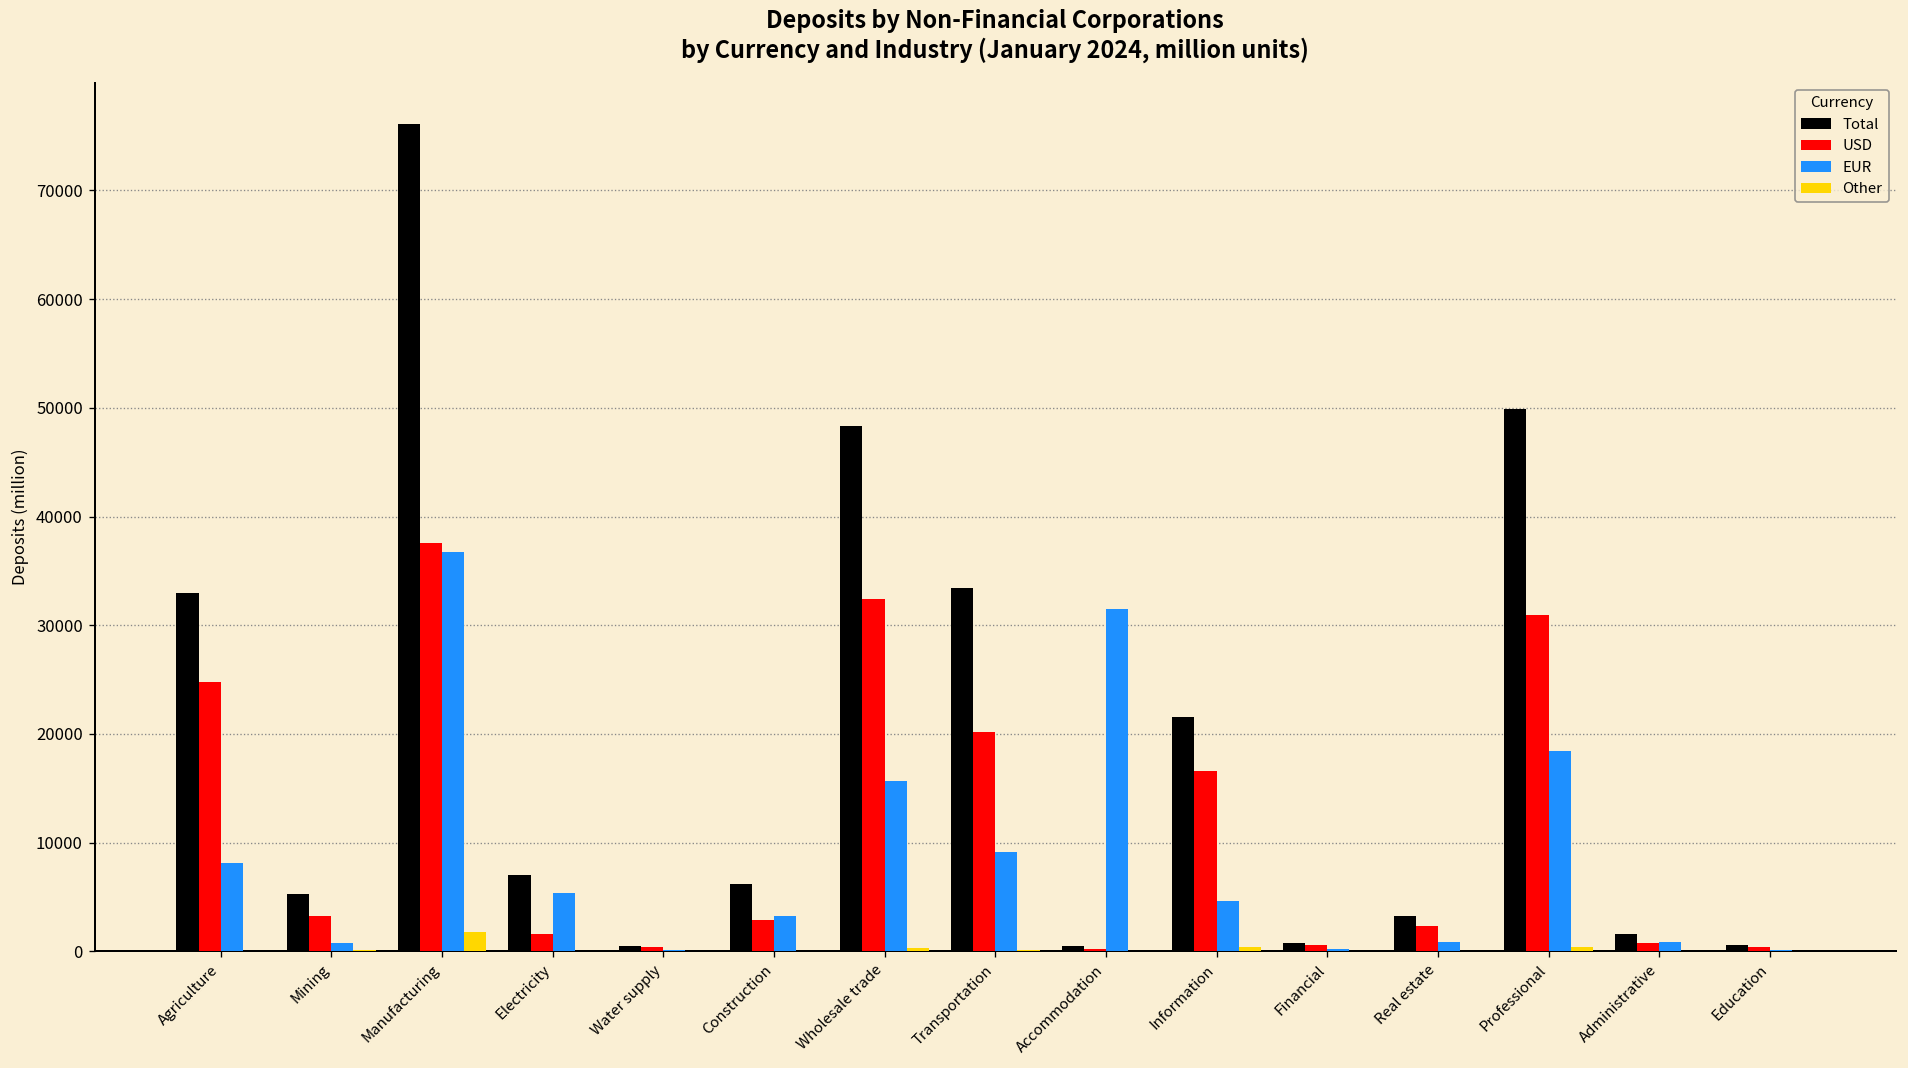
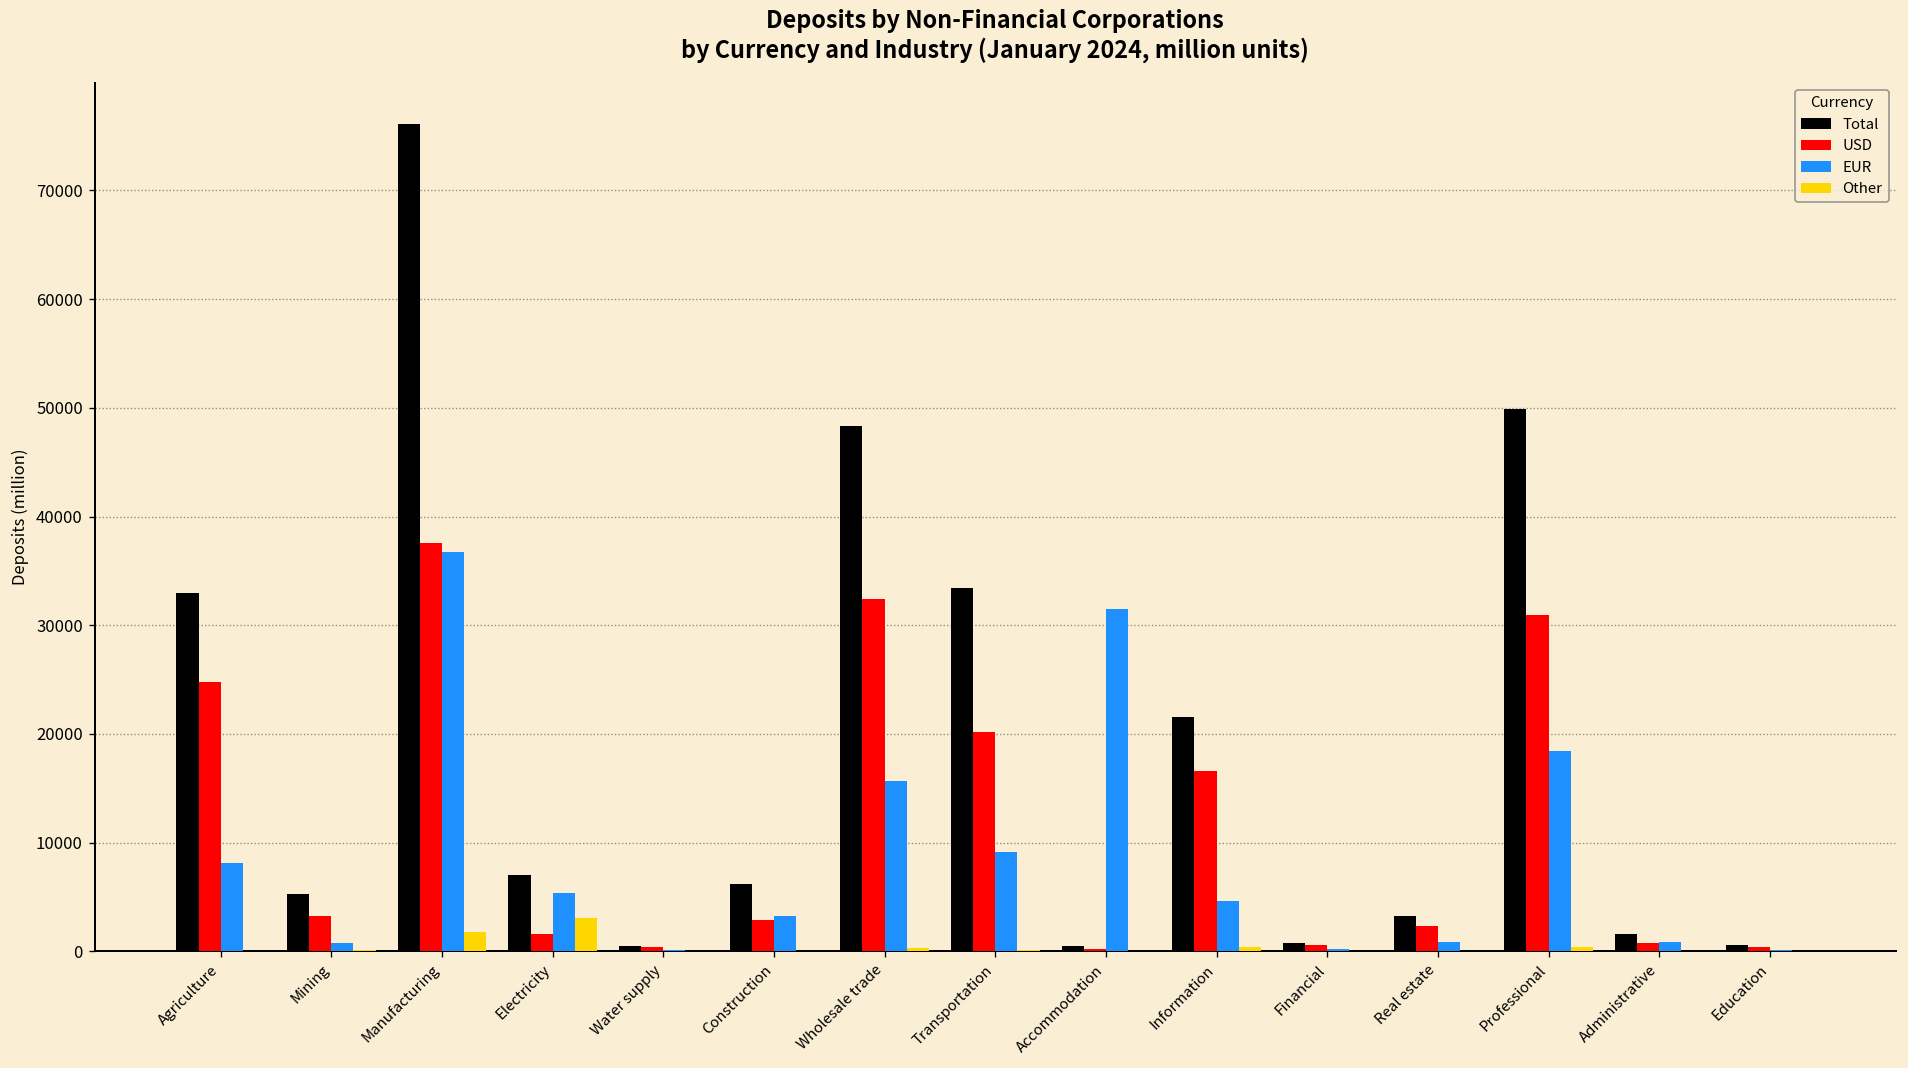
  {
    "Total": {
      "Agriculture": 33000,
      "Mining": 5000,
      "Manufacturing": 76000,
      "Electricity": 7000,
      "Water supply": 1000,
      "Construction": 6000,
      "Wholesale trade": 48000,
      "Transportation": 33000,
      "Accommodation": 0,
      "Information": 22000,
      "Financial": 1000,
      "Real estate": 3000,
      "Professional": 50000,
      "Administrative": 2000,
      "Education": 1000
    },
    "USD": {
      "Agriculture": 25000,
      "Mining": 3000,
      "Manufacturing": 38000,
      "Electricity": 2000,
      "Water supply": 0,
      "Construction": 3000,
      "Wholesale trade": 32000,
      "Transportation": 20000,
      "Information": 17000,
      "Financial": 1000,
      "Real estate": 2000,
      "Professional": 31000,
      "Administrative": 1000,
      "Education": 0
    },
    "EUR": {
      "Agriculture": 8000,
      "Mining": 1000,
      "Manufacturing": 37000,
      "Electricity": 5000,
      "Construction": 3000,
      "Wholesale trade": 16000,
      "Transportation": 9000,
      "Accommodation": 31000,
      "Information": 5000,
      "Real estate": 1000,
      "Professional": 18000,
      "Administrative": 1000
    },
    "Other": {
      "Manufacturing": 2000,
-     "Electricity": 0,
+     "Electricity": 3000,
      "Wholesale trade": 0,
      "Information": 0,
      "Professional": 0
    }
  }
